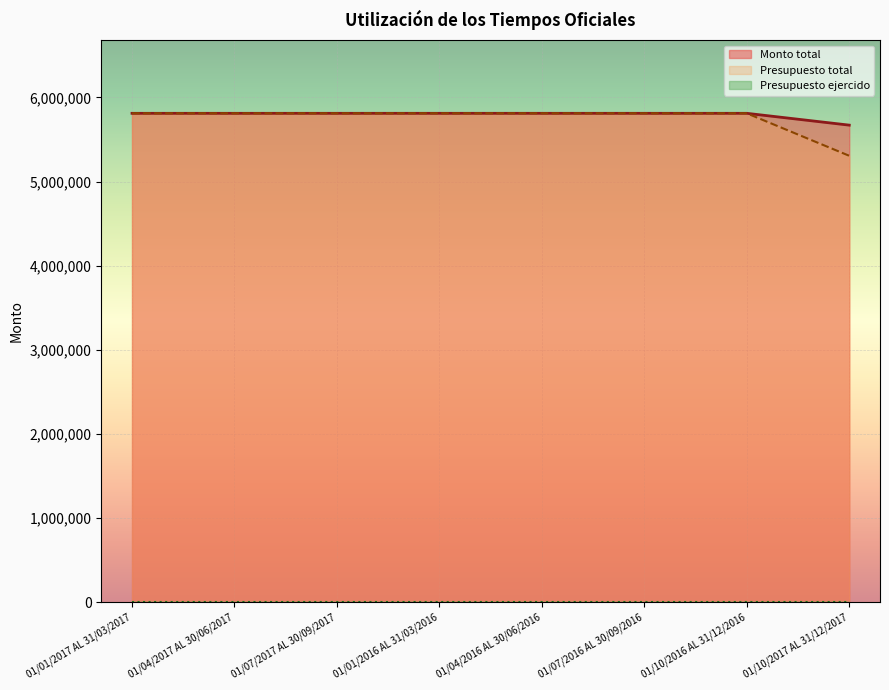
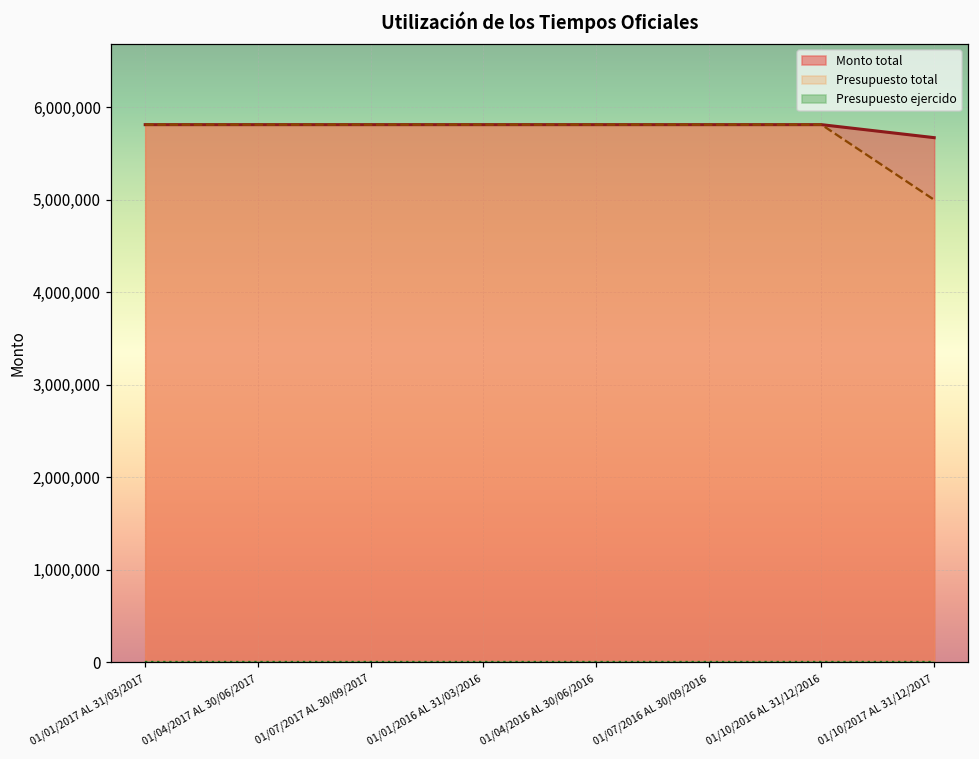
  {
    "Monto total": {
      "01/10/2017 AL 31/12/2017": "5,700,000"
    },
    "Presupuesto total": {
-     "01/10/2017 AL 31/12/2017": "5,300,000"
+     "01/10/2017 AL 31/12/2017": "5,000,000"
    },
    "Presupuesto ejercido": {
      "01/01/2017 AL 31/03/2017": "0",
      "01/04/2017 AL 30/06/2017": "0",
      "01/07/2017 AL 30/09/2017": "0",
      "01/01/2016 AL 31/03/2016": "0",
      "01/04/2016 AL 30/06/2016": "0",
      "01/07/2016 AL 30/09/2016": "0",
      "01/10/2016 AL 31/12/2016": "0",
      "01/10/2017 AL 31/12/2017": "0"
    }
  }
